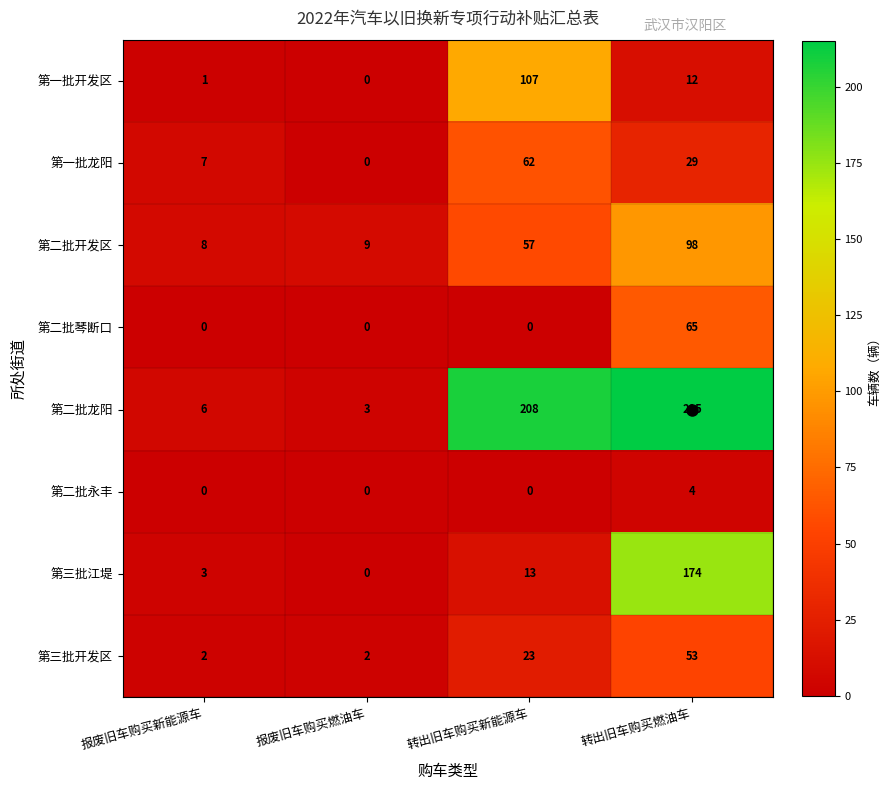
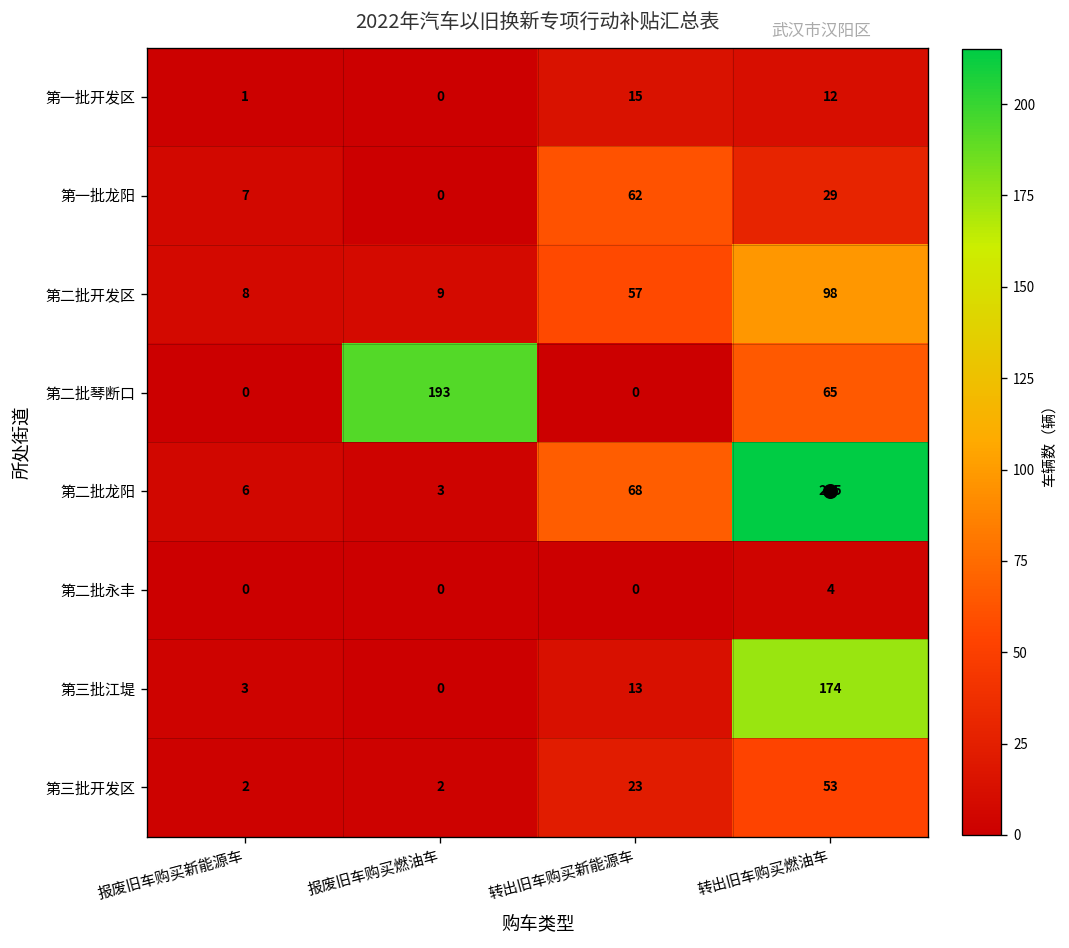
  {
    "第一批开发区": {
      "报废旧车购买新能源车": 1,
      "报废旧车购买燃油车": 0,
-     "转出旧车购买新能源车": 107,
+     "转出旧车购买新能源车": 15,
      "转出旧车购买燃油车": 12
    },
    "第一批龙阳": {
      "报废旧车购买新能源车": 7,
      "报废旧车购买燃油车": 0,
      "转出旧车购买新能源车": 62,
      "转出旧车购买燃油车": 29
    },
    "第二批开发区": {
      "报废旧车购买新能源车": 8,
      "报废旧车购买燃油车": 9,
      "转出旧车购买新能源车": 57,
      "转出旧车购买燃油车": 98
    },
    "第二批琴断口": {
      "报废旧车购买新能源车": 0,
-     "报废旧车购买燃油车": 0,
+     "报废旧车购买燃油车": 193,
      "转出旧车购买新能源车": 0,
      "转出旧车购买燃油车": 65
    },
    "第二批龙阳": {
      "报废旧车购买新能源车": 6,
      "报废旧车购买燃油车": 3,
-     "转出旧车购买新能源车": 208
+     "转出旧车购买新能源车": 68
    },
    "第二批永丰": {
      "报废旧车购买新能源车": 0,
      "报废旧车购买燃油车": 0,
      "转出旧车购买新能源车": 0,
      "转出旧车购买燃油车": 4
    },
    "第三批江堤": {
      "报废旧车购买新能源车": 3,
      "报废旧车购买燃油车": 0,
      "转出旧车购买新能源车": 13,
      "转出旧车购买燃油车": 174
    },
    "第三批开发区": {
      "报废旧车购买新能源车": 2,
      "报废旧车购买燃油车": 2,
      "转出旧车购买新能源车": 23,
      "转出旧车购买燃油车": 53
    }
  }
